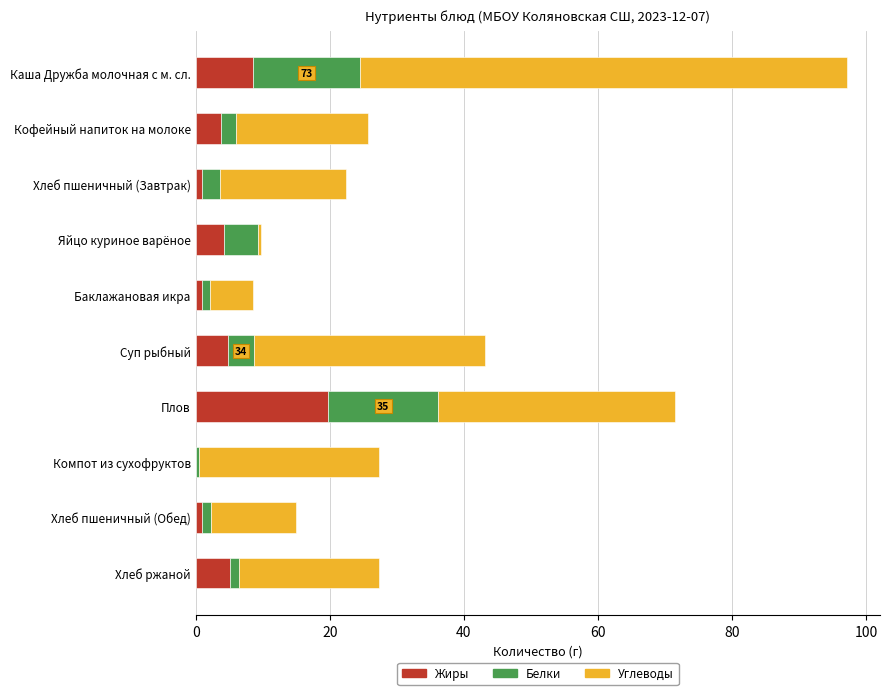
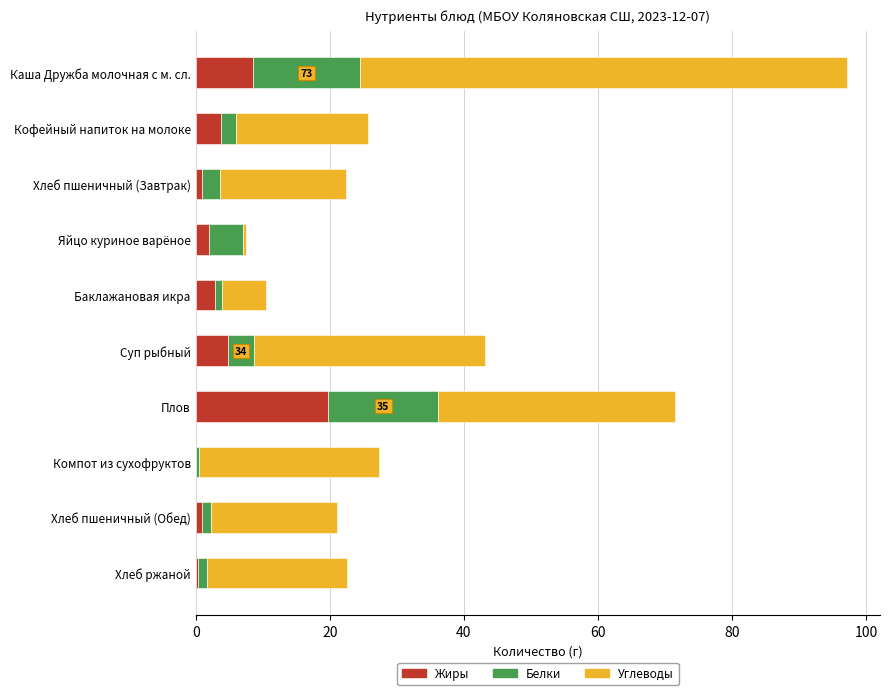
  {
    "Жиры": {
      "Каша Дружба молочная с м. сл.": 9,
      "Кофейный напиток на молоке": 4,
      "Хлеб пшеничный (Завтрак)": 1,
-     "Яйцо куриное варёное": 4,
-     "Баклажановая икра": 1,
+     "Яйцо куриное варёное": 2,
+     "Баклажановая икра": 3,
      "Суп рыбный": 5,
      "Плов": 20,
      "Компот из сухофруктов": 0,
      "Хлеб пшеничный (Обед)": 1,
-     "Хлеб ржаной": 5
+     "Хлеб ржаной": 0
    },
    "Белки": {
      "Кофейный напиток на молоке": 2,
      "Хлеб пшеничный (Завтрак)": 3,
      "Яйцо куриное варёное": 5,
      "Баклажановая икра": 1,
      "Компот из сухофруктов": 0,
      "Хлеб пшеничный (Обед)": 1,
      "Хлеб ржаной": 1
    },
    "Углеводы": {
      "Каша Дружба молочная с м. сл.": 73,
      "Кофейный напиток на молоке": 20,
      "Хлеб пшеничный (Завтрак)": 19,
      "Яйцо куриное варёное": 0,
      "Баклажановая икра": 7,
      "Суп рыбный": 34,
      "Плов": 35,
      "Компот из сухофруктов": 27,
-     "Хлеб пшеничный (Обед)": 13,
+     "Хлеб пшеничный (Обед)": 19,
      "Хлеб ржаной": 21
    }
  }
